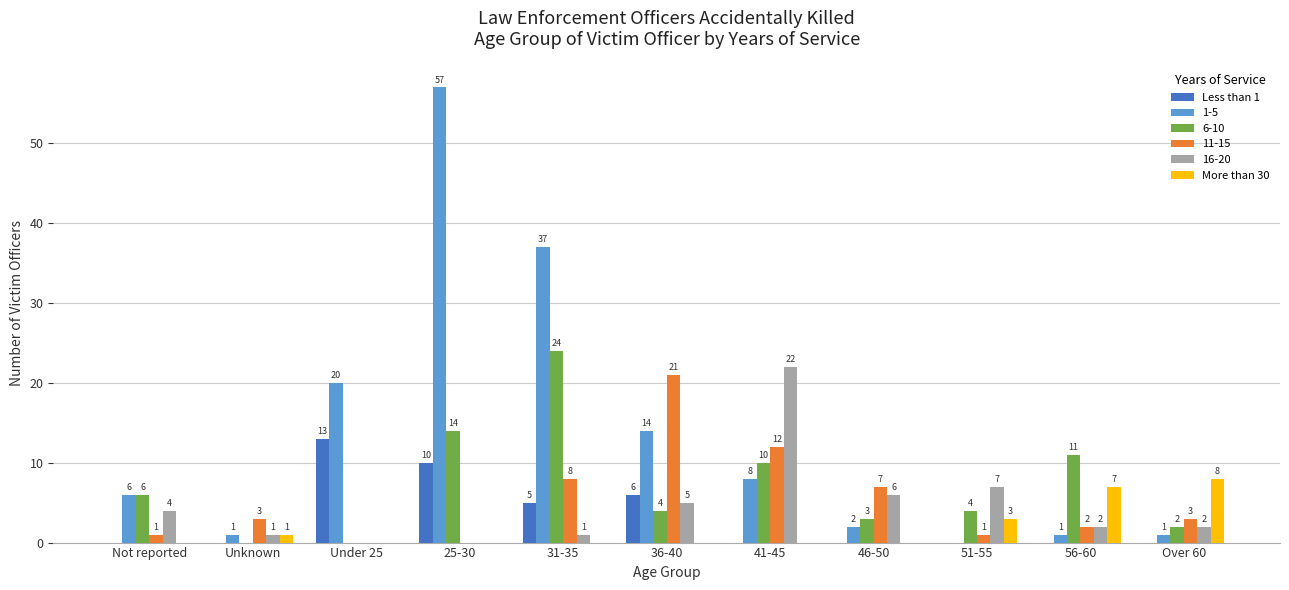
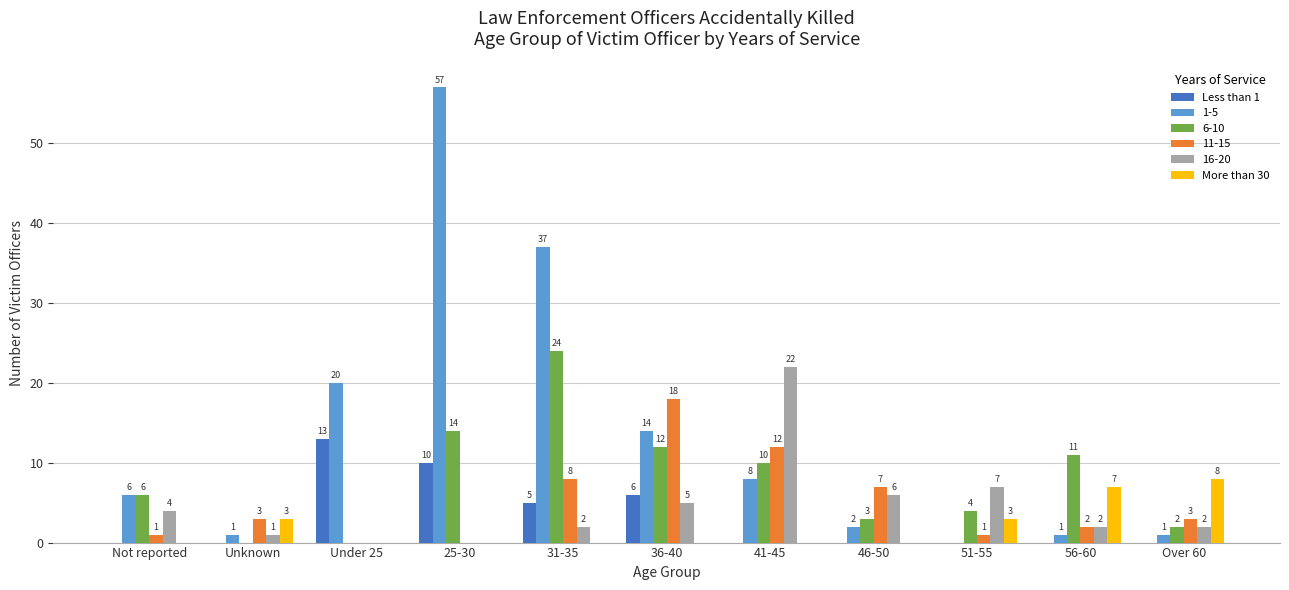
  {
    "6-10": {
      "Not reported": 6,
      "25-30": 14,
      "31-35": 24,
-     "36-40": 4,
+     "36-40": 12,
      "41-45": 10,
      "46-50": 3,
      "51-55": 4,
      "56-60": 11,
      "Over 60": 2
    },
    "11-15": {
      "Not reported": 1,
      "Unknown": 3,
      "31-35": 8,
-     "36-40": 21,
+     "36-40": 18,
      "41-45": 12,
      "46-50": 7,
      "51-55": 1,
      "56-60": 2,
      "Over 60": 3
    },
    "16-20": {
      "Not reported": 4,
      "Unknown": 1,
-     "31-35": 1,
+     "31-35": 2,
      "36-40": 5,
      "41-45": 22,
      "46-50": 6,
      "51-55": 7,
      "56-60": 2,
      "Over 60": 2
    },
    "More than 30": {
-     "Unknown": 1,
+     "Unknown": 3,
      "51-55": 3,
      "56-60": 7,
      "Over 60": 8
    }
  }
